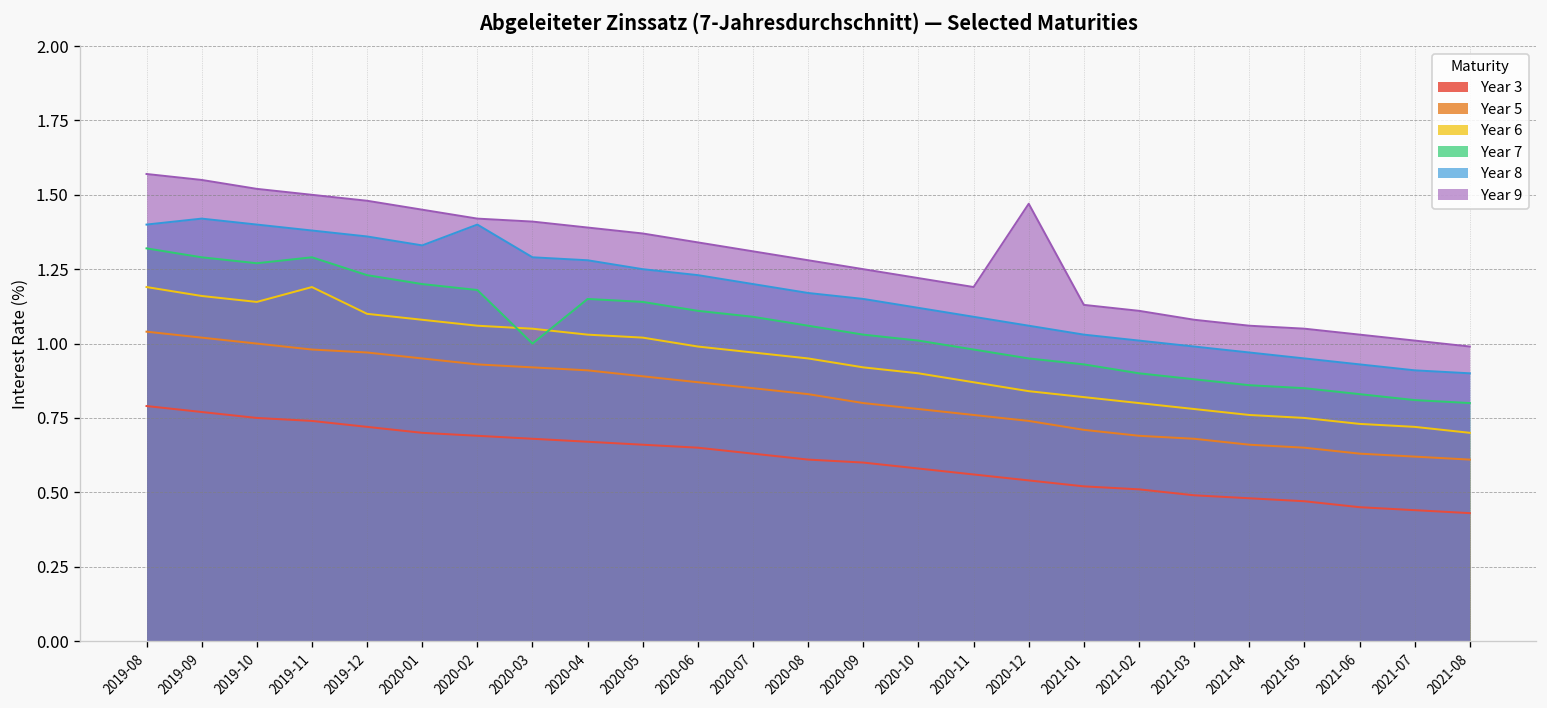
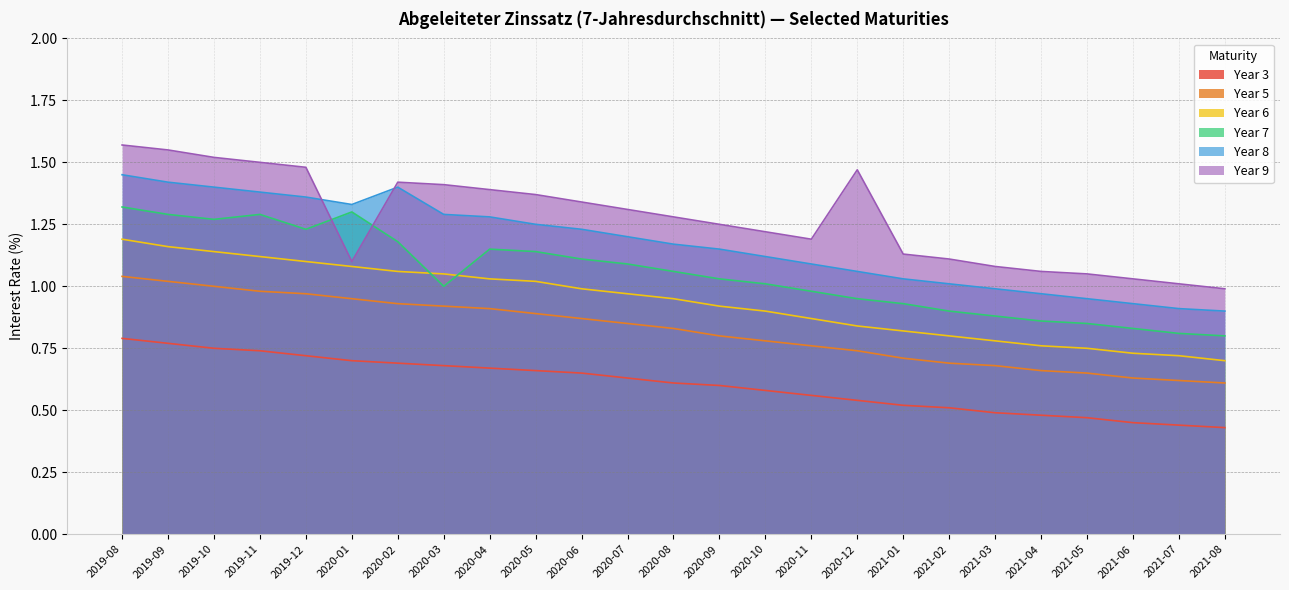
  {
    "Year 6": {
      "2019-08": 1.19,
      "2019-09": 1.16,
      "2019-10": 1.14,
-     "2019-11": 1.19,
+     "2019-11": 1.12,
      "2019-12": 1.10,
      "2020-01": 1.08,
      "2020-02": 1.06,
      "2020-03": 1.05,
      "2020-04": 1.03,
      "2020-05": 1.02,
      "2020-06": 0.99,
      "2020-07": 0.97,
      "2020-08": 0.95,
      "2020-09": 0.92,
      "2020-10": 0.90,
      "2020-11": 0.87,
      "2020-12": 0.84,
      "2021-01": 0.82,
      "2021-02": 0.80,
      "2021-03": 0.78,
      "2021-04": 0.76,
      "2021-05": 0.75,
      "2021-06": 0.73,
      "2021-07": 0.72,
      "2021-08": 0.70
    },
    "Year 7": {
      "2019-08": 1.32,
      "2019-09": 1.3,
      "2019-10": 1.27,
      "2019-11": 1.3,
      "2019-12": 1.23,
-     "2020-01": 1.2,
+     "2020-01": 1.3,
      "2020-02": 1.18,
      "2020-03": 1.0,
      "2020-04": 1.15,
      "2020-05": 1.14,
      "2020-06": 1.1,
      "2020-07": 1.1,
      "2020-08": 1.06,
      "2020-09": 1.03,
      "2020-10": 1.0,
      "2020-11": 0.98,
      "2020-12": 0.95,
      "2021-01": 0.93,
      "2021-02": 0.9,
      "2021-03": 0.88,
      "2021-04": 0.86,
      "2021-05": 0.85,
      "2021-06": 0.83,
      "2021-07": 0.8,
      "2021-08": 0.8
    },
    "Year 8": {
-     "2019-08": 1.40,
+     "2019-08": 1.45,
      "2019-09": 1.42,
      "2019-10": 1.40,
      "2019-11": 1.38,
      "2019-12": 1.36,
      "2020-01": 1.33,
      "2020-02": 1.40,
      "2020-03": 1.29,
      "2020-04": 1.28,
      "2020-05": 1.25,
      "2020-06": 1.23,
      "2020-07": 1.20,
      "2020-08": 1.17,
      "2020-09": 1.15,
      "2020-10": 1.12,
      "2020-11": 1.09,
      "2020-12": 1.06,
      "2021-01": 1.03,
      "2021-02": 1.01,
      "2021-03": 0.99,
      "2021-04": 0.97,
      "2021-05": 0.95,
      "2021-06": 0.93,
      "2021-07": 0.91,
      "2021-08": 0.90
    },
    "Year 9": {
      "2019-08": 1.57,
      "2019-09": 1.55,
      "2019-10": 1.52,
      "2019-11": 1.50,
      "2019-12": 1.48,
-     "2020-01": 1.45,
+     "2020-01": 1.10,
      "2020-02": 1.42,
      "2020-03": 1.41,
      "2020-04": 1.39,
      "2020-05": 1.37,
      "2020-06": 1.34,
      "2020-07": 1.31,
      "2020-08": 1.28,
      "2020-09": 1.25,
      "2020-10": 1.22,
      "2020-11": 1.19,
      "2020-12": 1.47,
      "2021-01": 1.13,
      "2021-02": 1.11,
      "2021-03": 1.08,
      "2021-04": 1.06,
      "2021-05": 1.05,
      "2021-06": 1.03,
      "2021-07": 1.01,
      "2021-08": 0.99
    }
  }
